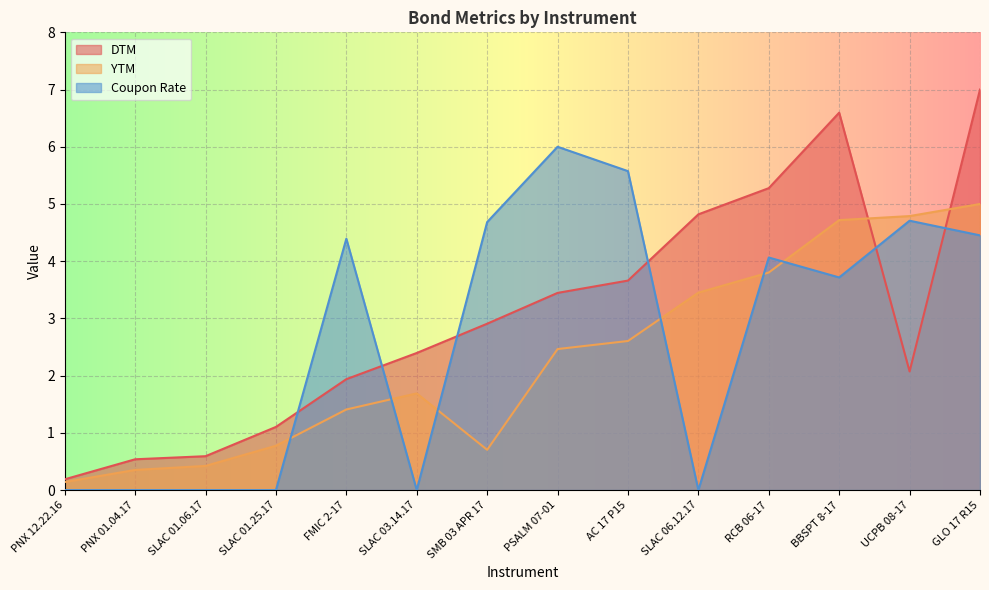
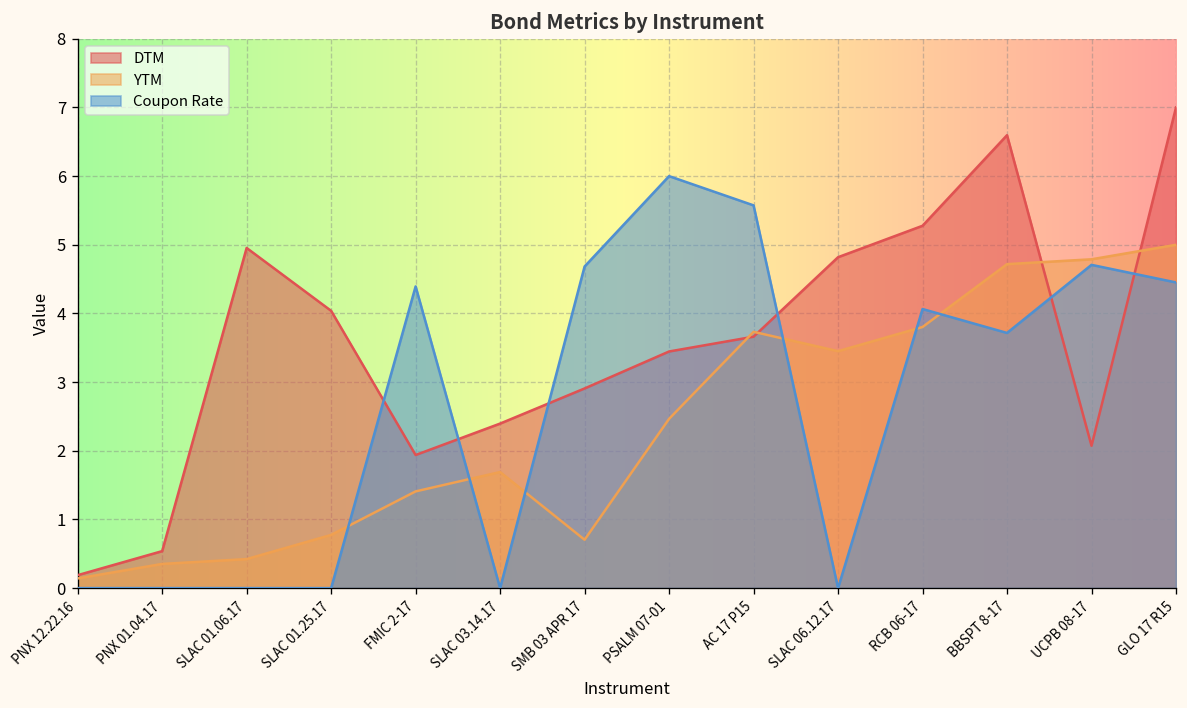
  {
    "DTM": {
      "PNX 12.22.16": 0.2,
      "PNX 01.04.17": 0.5,
-     "SLAC 01.06.17": 0.6,
-     "SLAC 01.25.17": 1.1,
+     "SLAC 01.06.17": 5.0,
+     "SLAC 01.25.17": 4.0,
      "FMIC 2-17": 1.9,
      "SLAC 03.14.17": 2.4,
      "SMB 03 APR 17": 2.9,
      "PSALM 07-01": 3.4,
      "AC 17 P15": 3.7,
      "SLAC 06.12.17": 4.8,
      "RCB 06-17": 5.3,
      "BBSPT 8-17": 6.6,
      "UCPB 08-17": 2.1,
      "GLO 17 R15": 7.0
    },
    "YTM": {
      "PNX 12.22.16": 0.1,
      "PNX 01.04.17": 0.4,
      "SLAC 01.06.17": 0.4,
      "SLAC 01.25.17": 0.8,
      "FMIC 2-17": 1.4,
      "SLAC 03.14.17": 1.7,
      "SMB 03 APR 17": 0.7,
      "PSALM 07-01": 2.5,
-     "AC 17 P15": 2.6,
+     "AC 17 P15": 3.7,
      "SLAC 06.12.17": 3.5,
      "RCB 06-17": 3.8,
      "BBSPT 8-17": 4.7,
      "UCPB 08-17": 4.8,
      "GLO 17 R15": 5.0
    },
    "Coupon Rate": {
      "PNX 12.22.16": 0.0,
      "PNX 01.04.17": 0.0,
      "SLAC 01.06.17": 0.0,
      "SLAC 01.25.17": 0.0,
      "FMIC 2-17": 4.4,
      "SLAC 03.14.17": 0.0,
      "SMB 03 APR 17": 4.7,
      "PSALM 07-01": 6.0,
      "AC 17 P15": 5.6,
      "SLAC 06.12.17": 0.0,
      "RCB 06-17": 4.1,
      "BBSPT 8-17": 3.7,
      "UCPB 08-17": 4.7,
      "GLO 17 R15": 4.5
    }
  }
